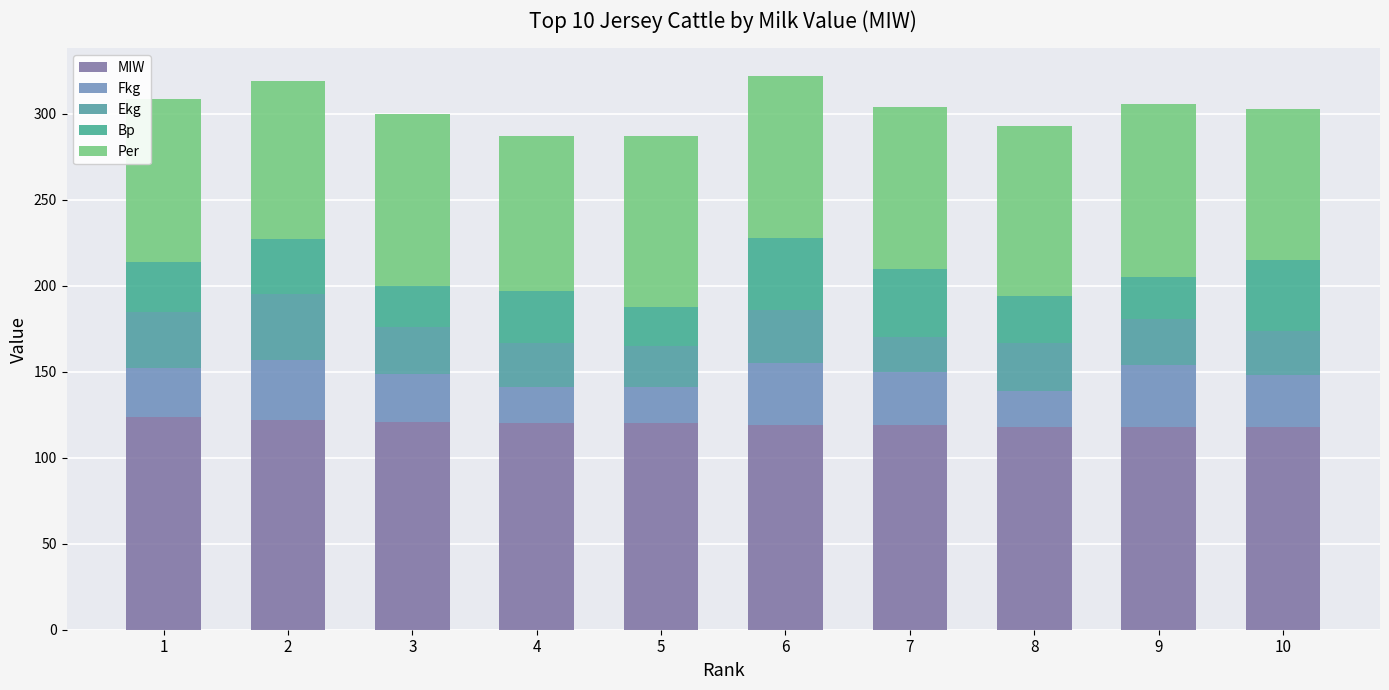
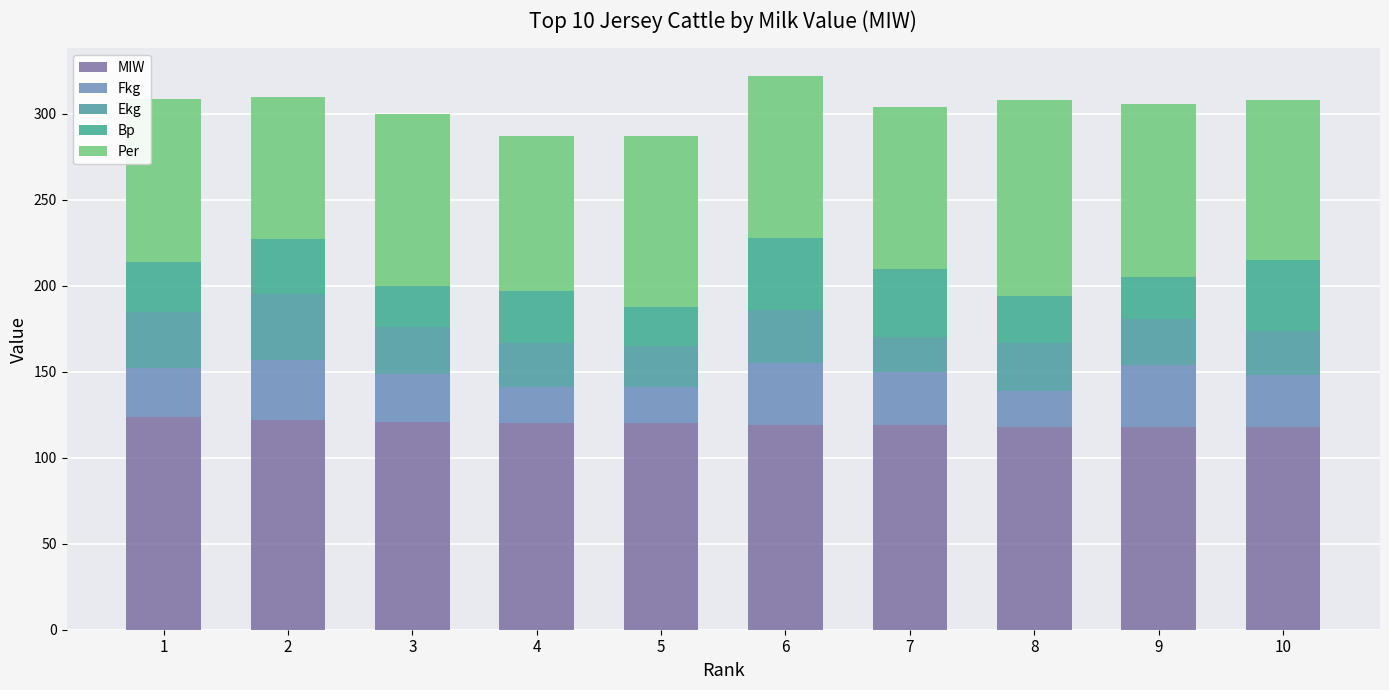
  {
    "Per": {
      "1": 95,
-     "2": 92,
+     "2": 83,
      "3": 100,
      "4": 90,
      "5": 99,
      "6": 94,
      "7": 94,
-     "8": 99,
+     "8": 114,
      "9": 101,
-     "10": 88
+     "10": 93
    }
  }
